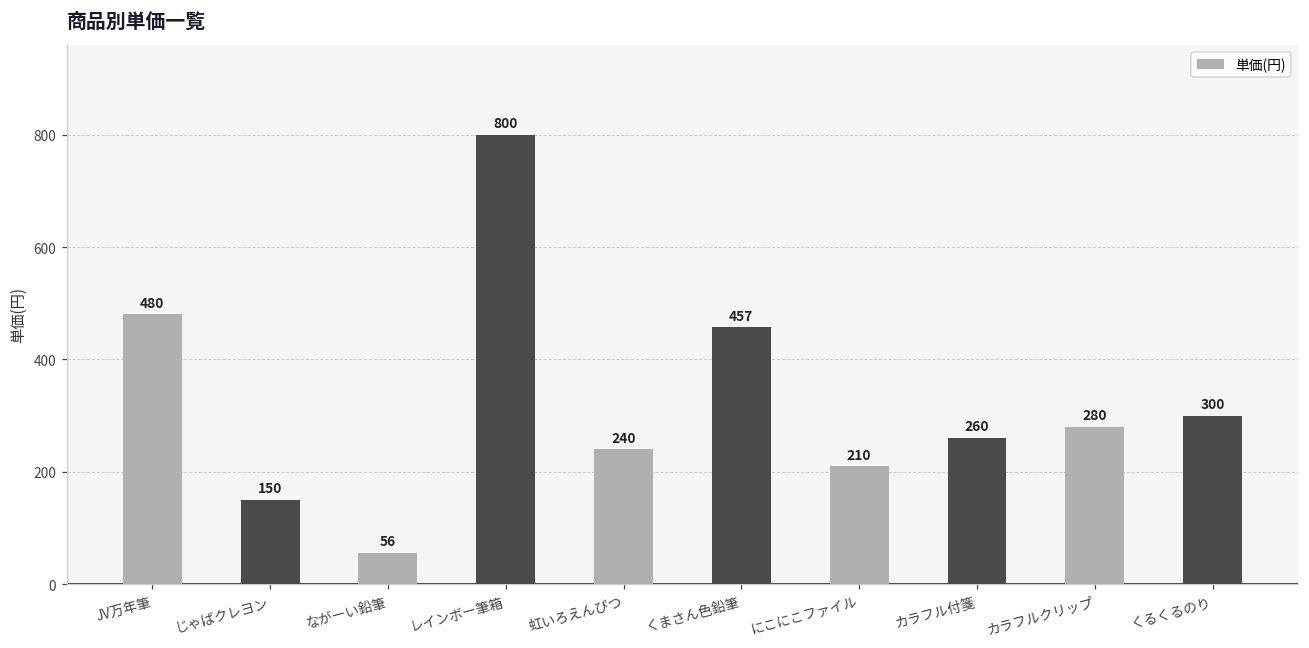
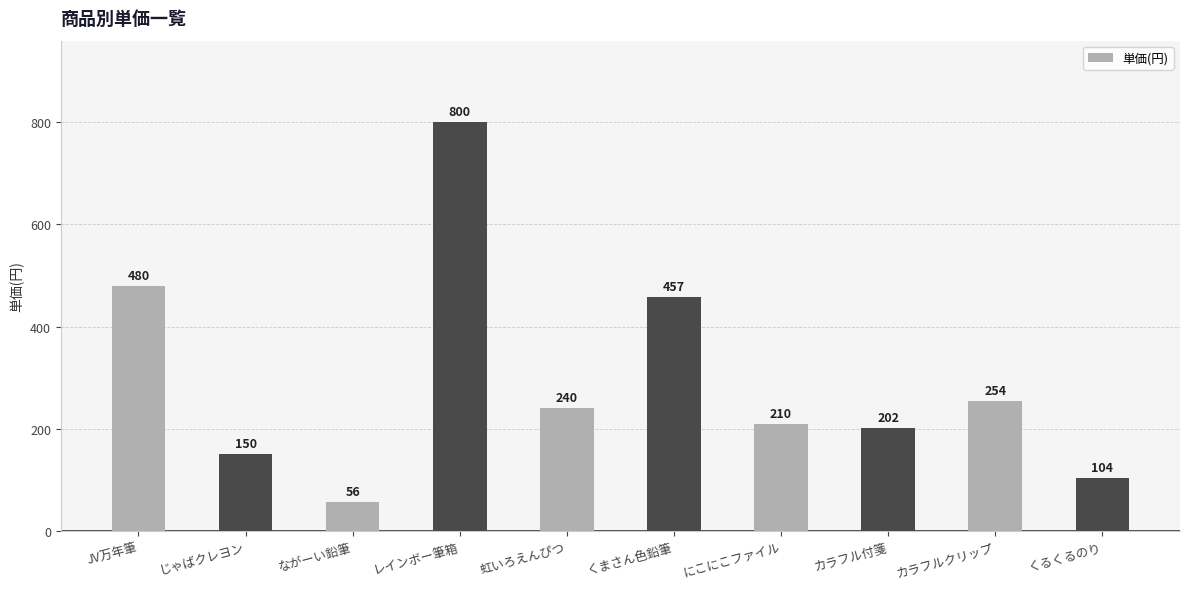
  {
    "JV万年筆": 480,
    "じゃばクレヨン": 150,
    "ながーい鉛筆": 56,
    "レインボー筆箱": 800,
    "虹いろえんぴつ": 240,
    "くまさん色鉛筆": 457,
    "にこにこファイル": 210,
-   "カラフル付箋": 260,
-   "カラフルクリップ": 280,
-   "くるくるのり": 300
+   "カラフル付箋": 202,
+   "カラフルクリップ": 254,
+   "くるくるのり": 104
  }
